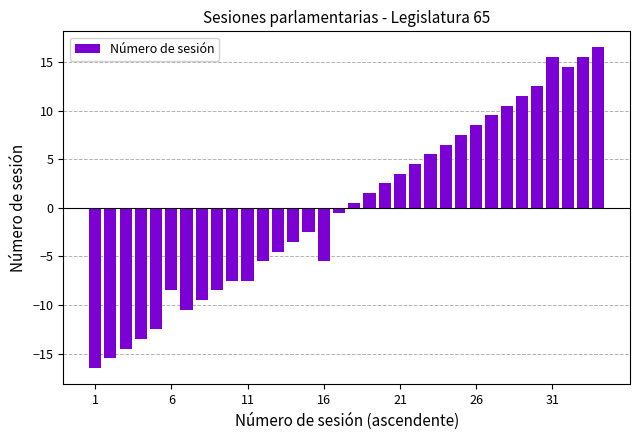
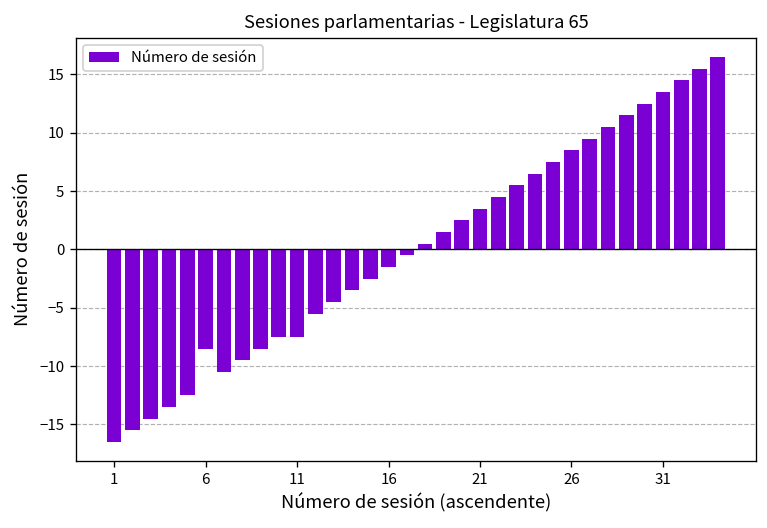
  {
    "1": -17,
    "6": -9,
    "11": -8,
-   "16": -6,
+   "16": -2,
    "21": 4,
    "26": 9,
-   "31": 16
+   "31": 14
  }
